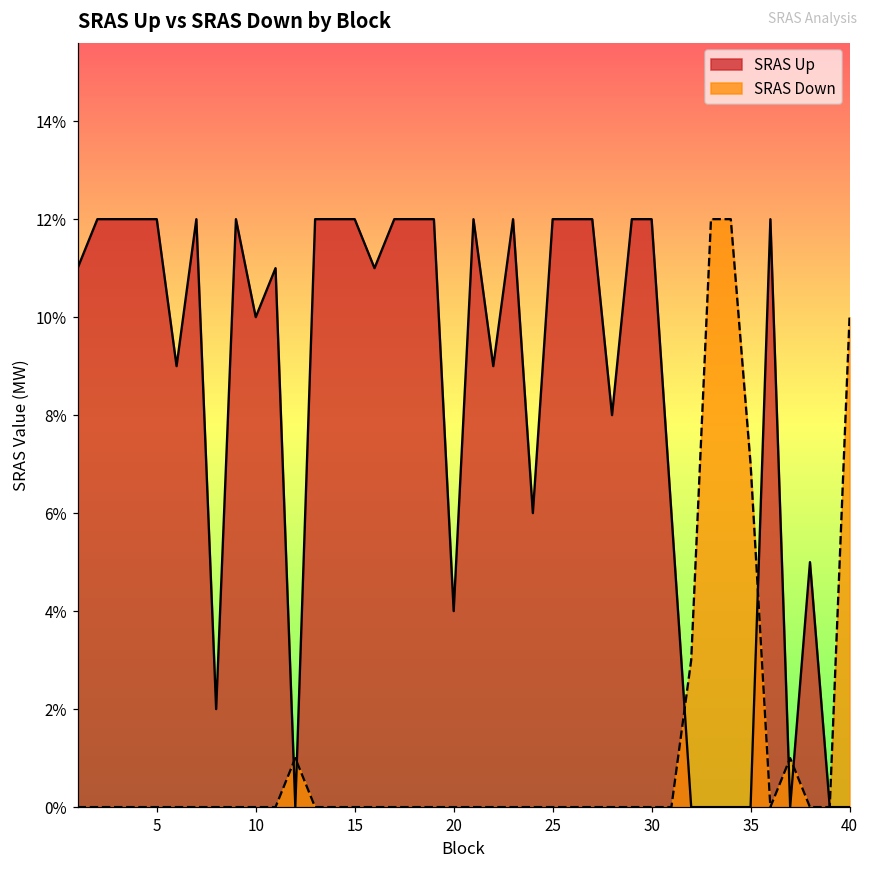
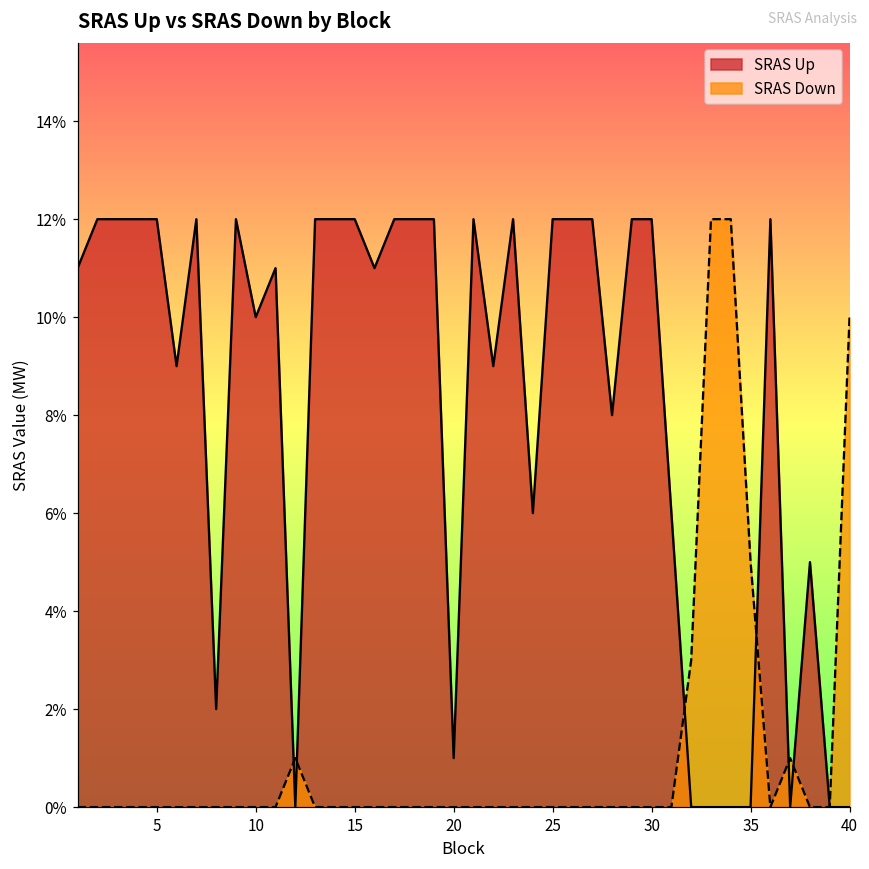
  {
    "SRAS Up": {
      "5": "12.0%",
      "10": "10.0%",
      "15": "12.0%",
-     "20": "4.0%",
+     "20": "1.0%",
      "25": "12.0%",
      "30": "12.0%",
      "35": "0.0%",
      "40": "0.0%"
    },
    "SRAS Down": {
      "5": "0.0%",
      "10": "0.0%",
      "15": "0.0%",
      "20": "0.0%",
      "25": "0.0%",
      "30": "0.0%",
-     "35": "7.0%",
+     "35": "5.0%",
      "40": "10.0%"
    }
  }
